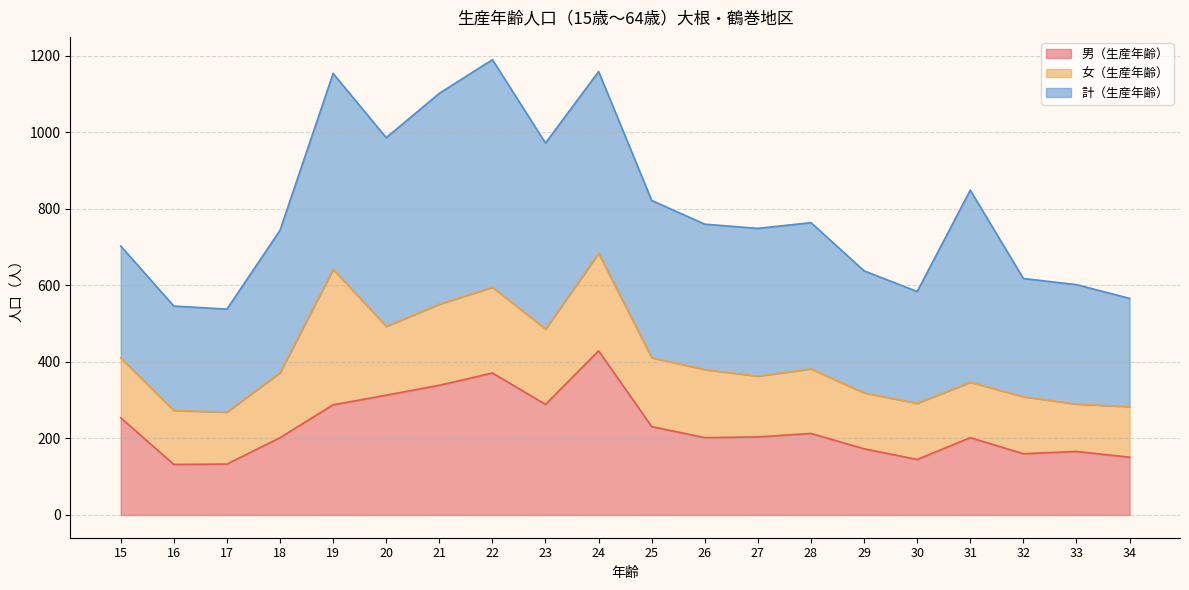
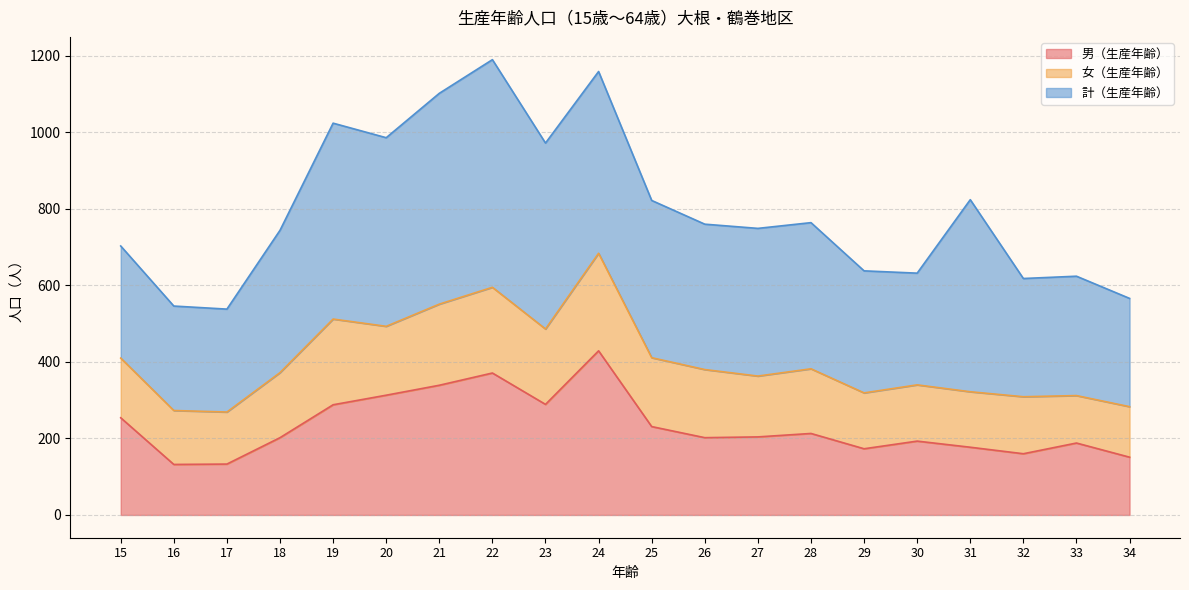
  {
    "男（生産年齢）": {
      "15": 250,
      "16": 130,
      "17": 130,
      "18": 200,
      "19": 290,
      "20": 310,
      "21": 340,
      "22": 370,
      "23": 290,
      "24": 430,
      "25": 230,
      "26": 200,
      "27": 200,
      "28": 210,
      "29": 170,
-     "30": 150,
-     "31": 200,
+     "30": 190,
+     "31": 180,
      "32": 160,
-     "33": 170,
+     "33": 190,
      "34": 150
    },
    "女（生産年齢）": {
      "15": 160,
      "16": 140,
      "17": 140,
      "18": 170,
-     "19": 350,
+     "19": 220,
      "20": 180,
      "21": 210,
      "22": 220,
      "23": 200,
      "24": 260,
      "25": 180,
      "26": 180,
      "27": 160,
      "28": 170,
      "29": 150,
      "30": 150,
      "31": 150,
      "32": 150,
      "33": 120,
      "34": 130
    },
    "計（生産年齢）": {
      "15": 290,
      "16": 270,
      "17": 270,
      "18": 370,
      "19": 510,
      "20": 490,
      "21": 550,
      "22": 600,
      "23": 490,
      "24": 480,
      "25": 410,
      "26": 380,
      "27": 390,
      "28": 380,
      "29": 320,
      "30": 290,
      "31": 500,
      "32": 310,
      "33": 310,
      "34": 280
    }
  }
